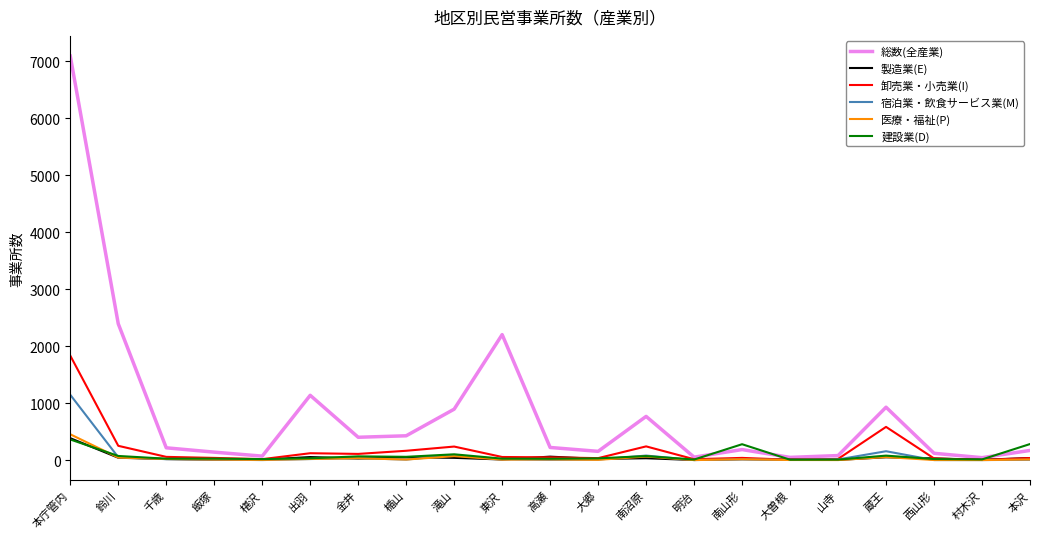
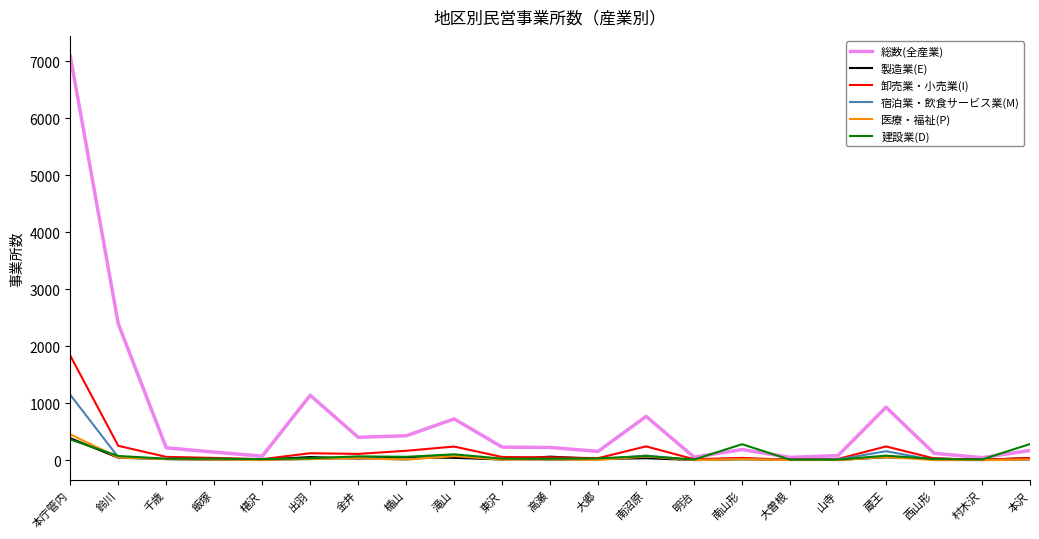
  {
    "総数(全産業)": {
      "本庁管内": 7100,
      "鈴川": 2400,
      "千歳": 200,
      "飯塚": 100,
      "椹沢": 100,
      "出羽": 1100,
      "金井": 400,
      "楯山": 400,
-     "滝山": 900,
-     "東沢": 2200,
+     "滝山": 700,
+     "東沢": 200,
      "高瀬": 200,
      "大郷": 200,
      "南沼原": 800,
      "南山形": 200,
      "山寺": 100,
      "蔵王": 900,
      "西山形": 100,
      "本沢": 200
    },
    "卸売業・小売業(I)": {
      "本庁管内": 1800,
      "鈴川": 300,
      "出羽": 100,
      "楯山": 200,
      "滝山": 200,
      "南沼原": 200,
-     "蔵王": 600
+     "蔵王": 200
    },
    "宿泊業・飲食サービス業(M)": {
      "本庁管内": 1100,
      "蔵王": 200
    },
    "医療・福祉(P)": {
      "本庁管内": 500
    },
    "建設業(D)": {
      "南山形": 300,
      "本沢": 300
    }
  }
